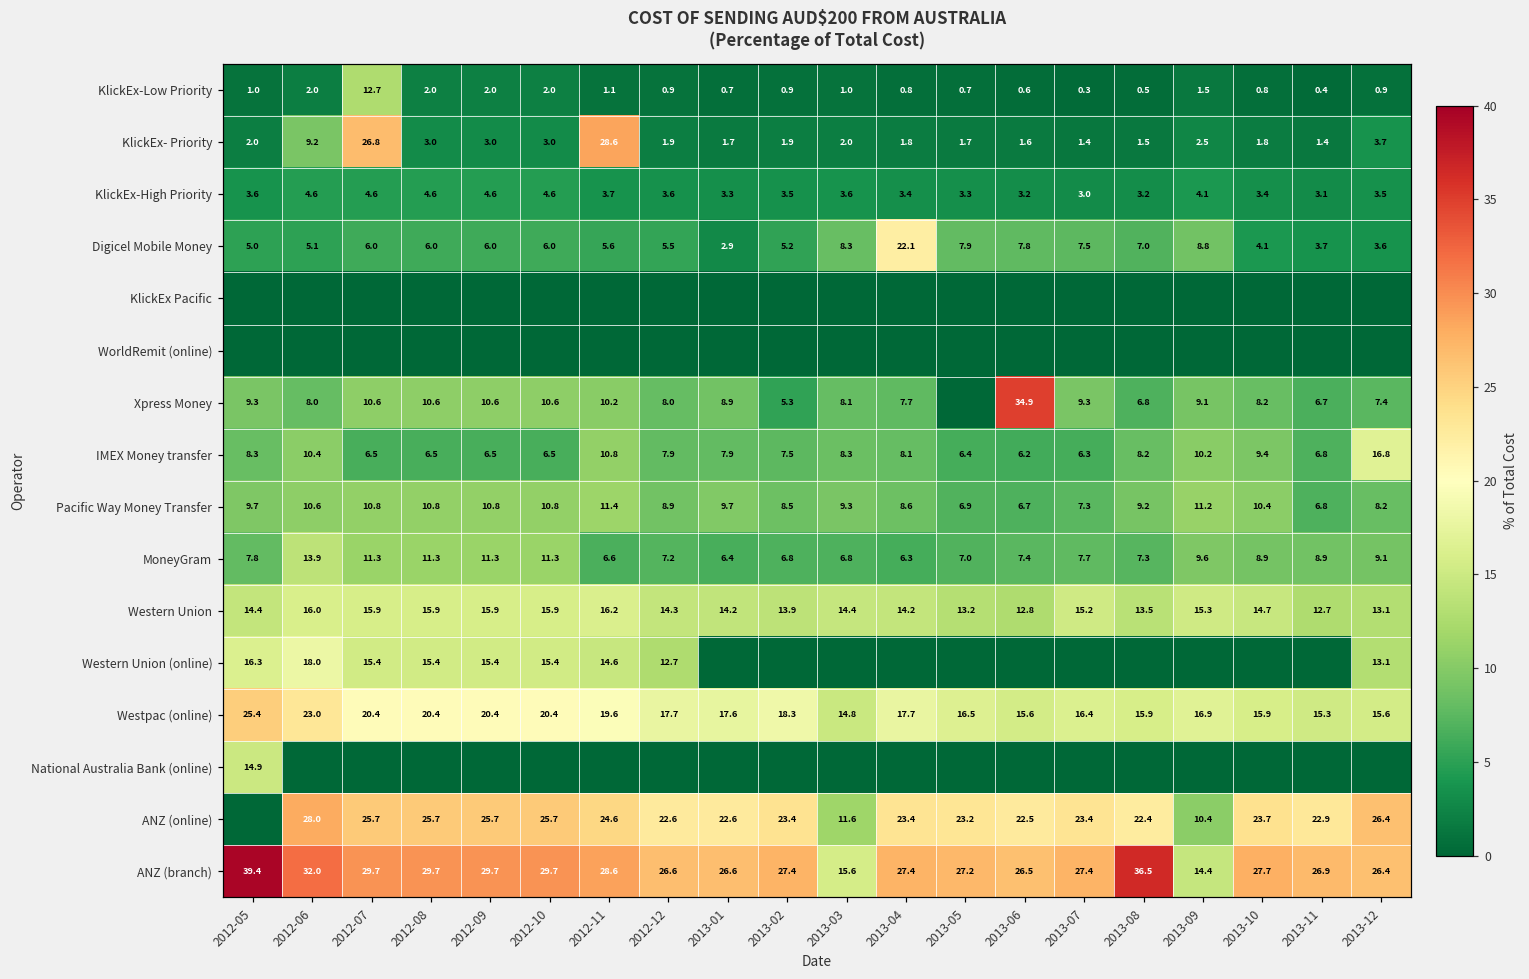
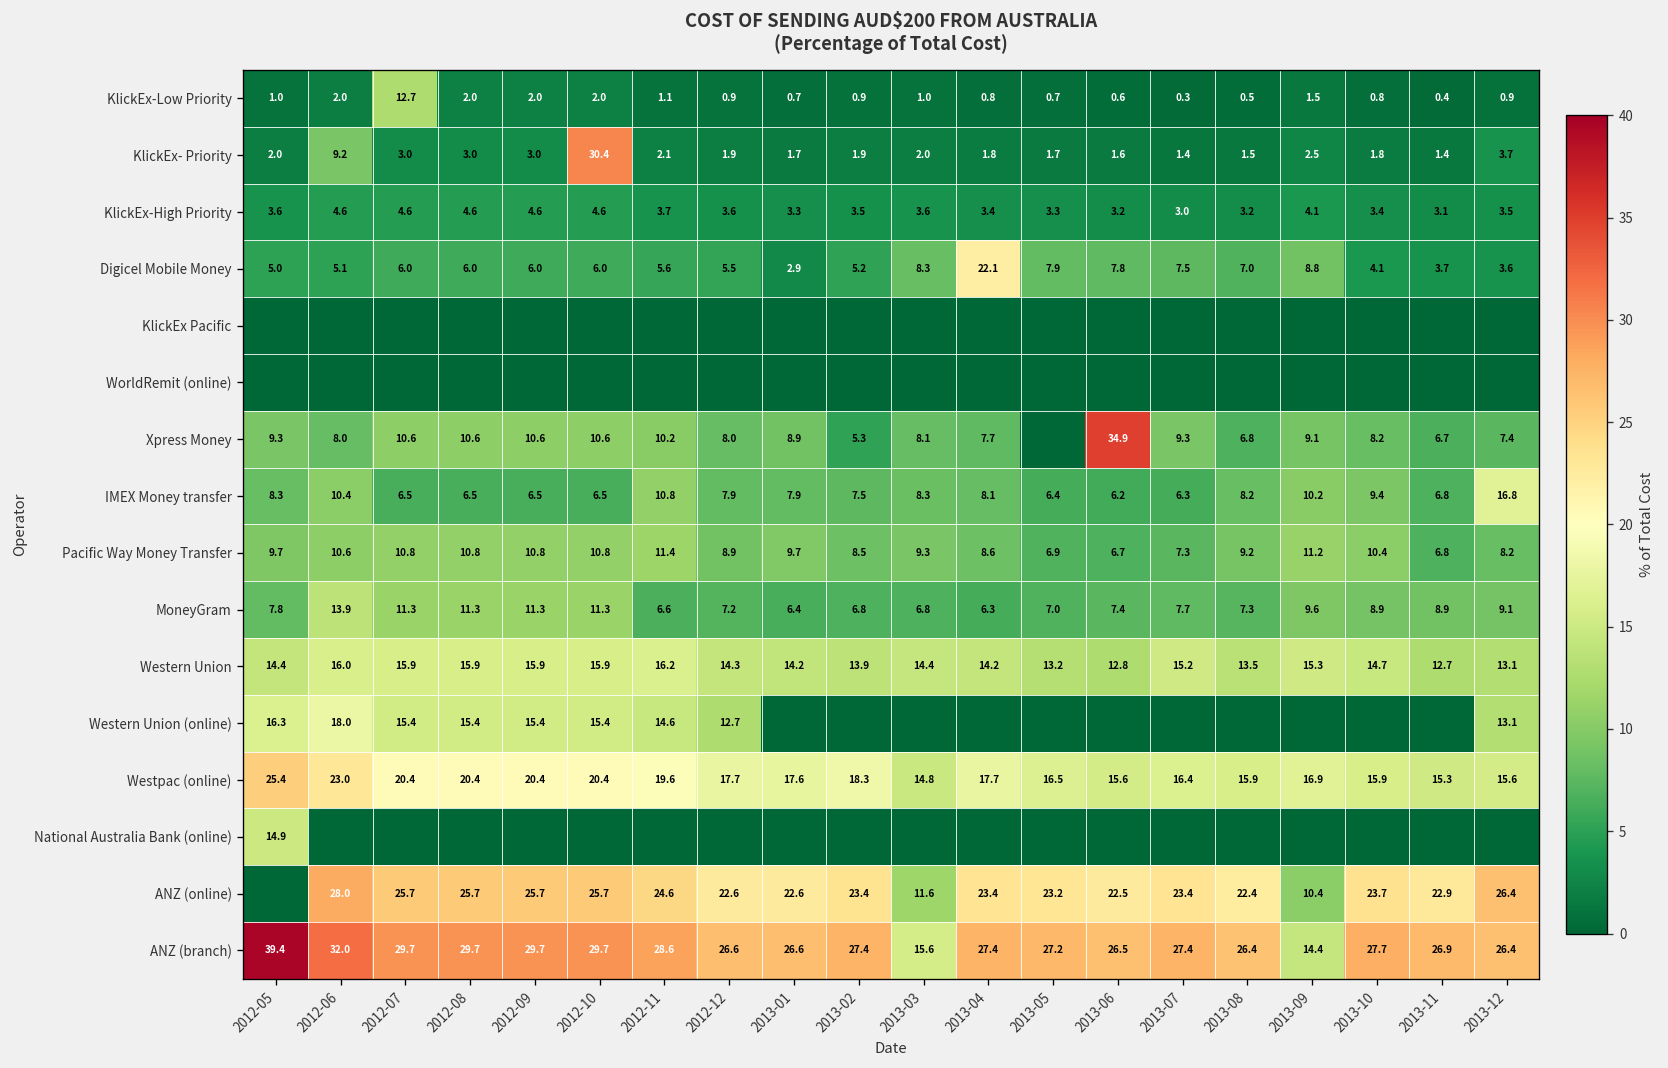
  {
    "KlickEx- Priority": {
      "2012-05": 2.0,
      "2012-06": 9.2,
-     "2012-07": 26.8,
+     "2012-07": 3.0,
      "2012-08": 3.0,
      "2012-09": 3.0,
-     "2012-10": 3.0,
-     "2012-11": 28.6,
+     "2012-10": 30.4,
+     "2012-11": 2.1,
      "2012-12": 1.9,
      "2013-01": 1.7,
      "2013-02": 1.9,
      "2013-03": 2.0,
      "2013-04": 1.8,
      "2013-05": 1.7,
      "2013-06": 1.6,
      "2013-07": 1.4,
      "2013-08": 1.5,
      "2013-09": 2.5,
      "2013-10": 1.8,
      "2013-11": 1.4,
      "2013-12": 3.7
    },
    "ANZ (branch)": {
      "2012-05": 39.4,
      "2012-06": 32.0,
      "2012-07": 29.7,
      "2012-08": 29.7,
      "2012-09": 29.7,
      "2012-10": 29.7,
      "2012-11": 28.6,
      "2012-12": 26.6,
      "2013-01": 26.6,
      "2013-02": 27.4,
      "2013-03": 15.6,
      "2013-04": 27.4,
      "2013-05": 27.2,
      "2013-06": 26.5,
      "2013-07": 27.4,
-     "2013-08": 36.5,
+     "2013-08": 26.4,
      "2013-09": 14.4,
      "2013-10": 27.7,
      "2013-11": 26.9,
      "2013-12": 26.4
    }
  }
